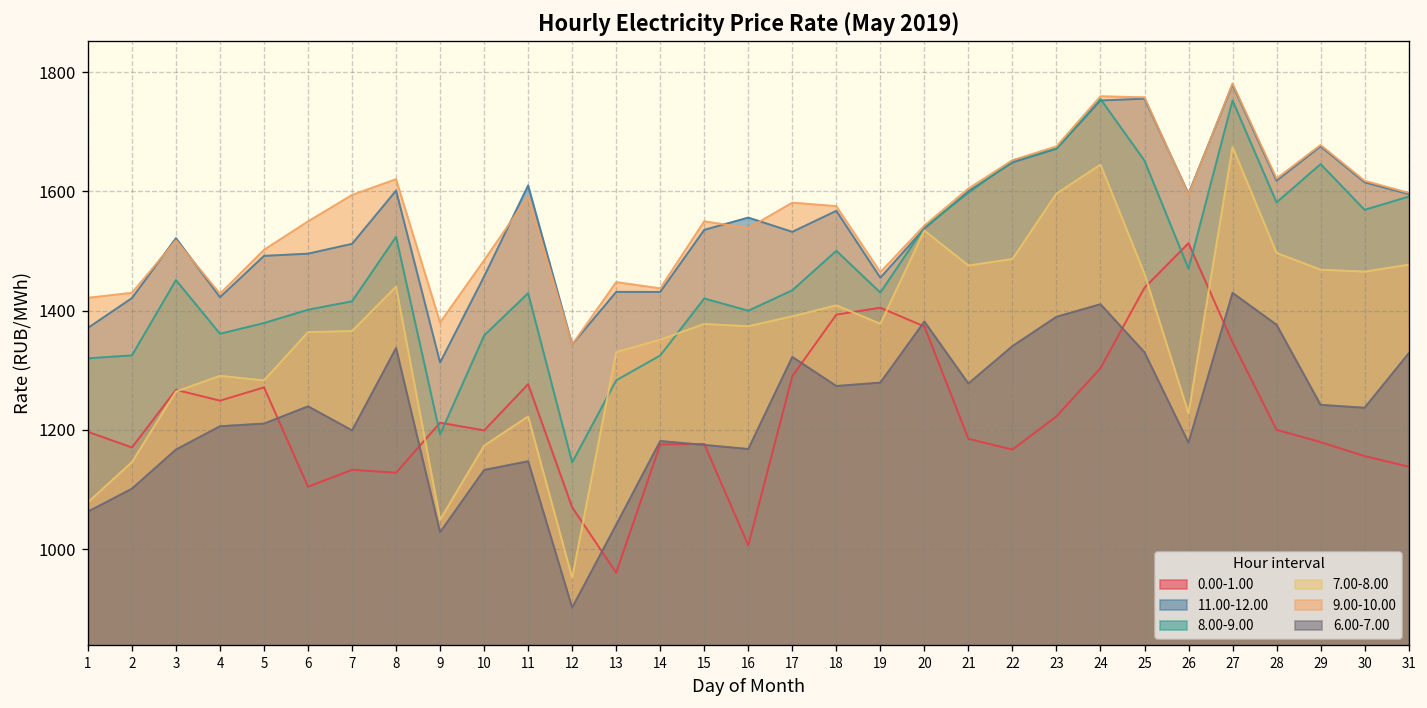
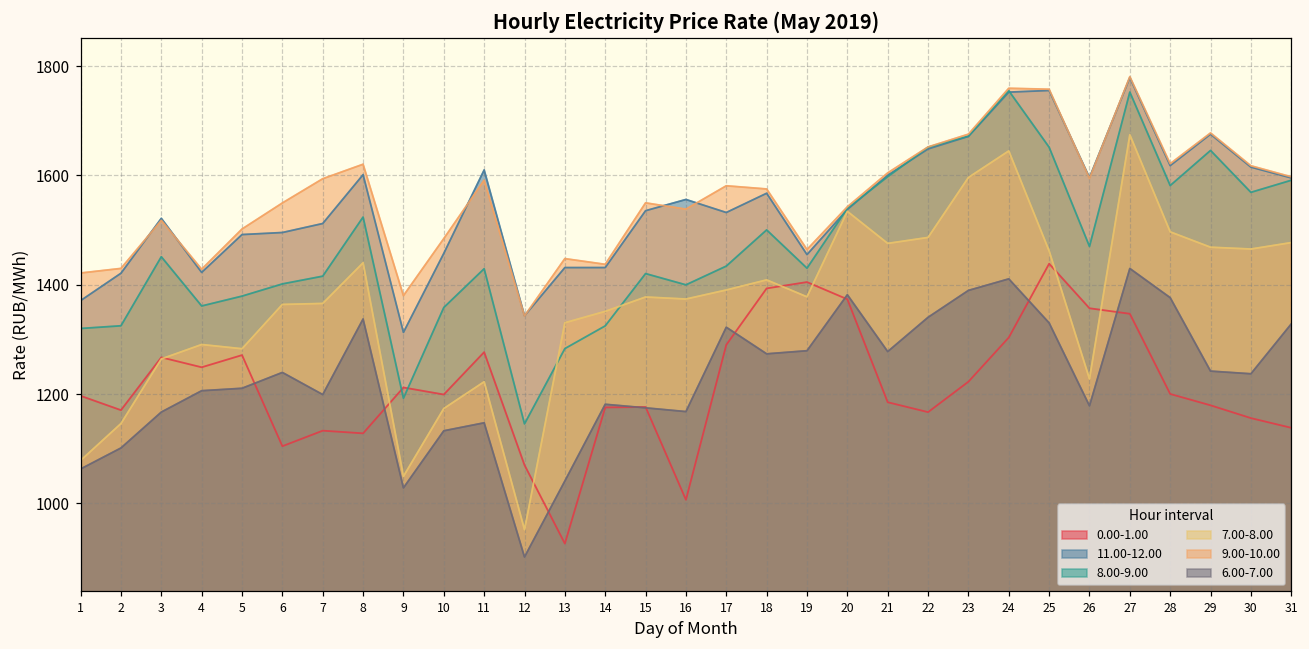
  {
    "0.00-1.00": {
      "1": 1200,
      "2": 1170,
      "4": 1250,
      "5": 1270,
      "6": 1100,
      "7": 1130,
      "8": 1130,
      "9": 1210,
      "10": 1200,
      "11": 1280,
      "12": 1070,
-     "13": 960,
+     "13": 930,
      "14": 1180,
      "16": 1010,
      "17": 1290,
      "18": 1390,
      "19": 1400,
      "20": 1370,
      "21": 1190,
      "22": 1170,
      "23": 1220,
      "24": 1300,
      "25": 1440,
-     "26": 1510,
+     "26": 1360,
      "27": 1350,
      "28": 1200,
      "29": 1180,
      "30": 1160,
      "31": 1140
    }
  }
